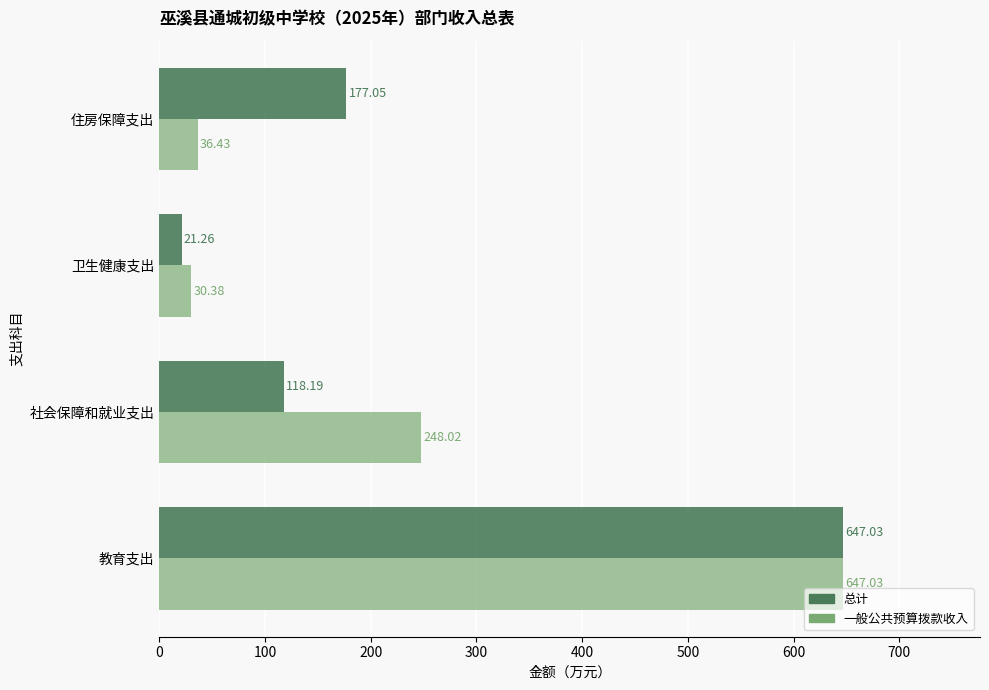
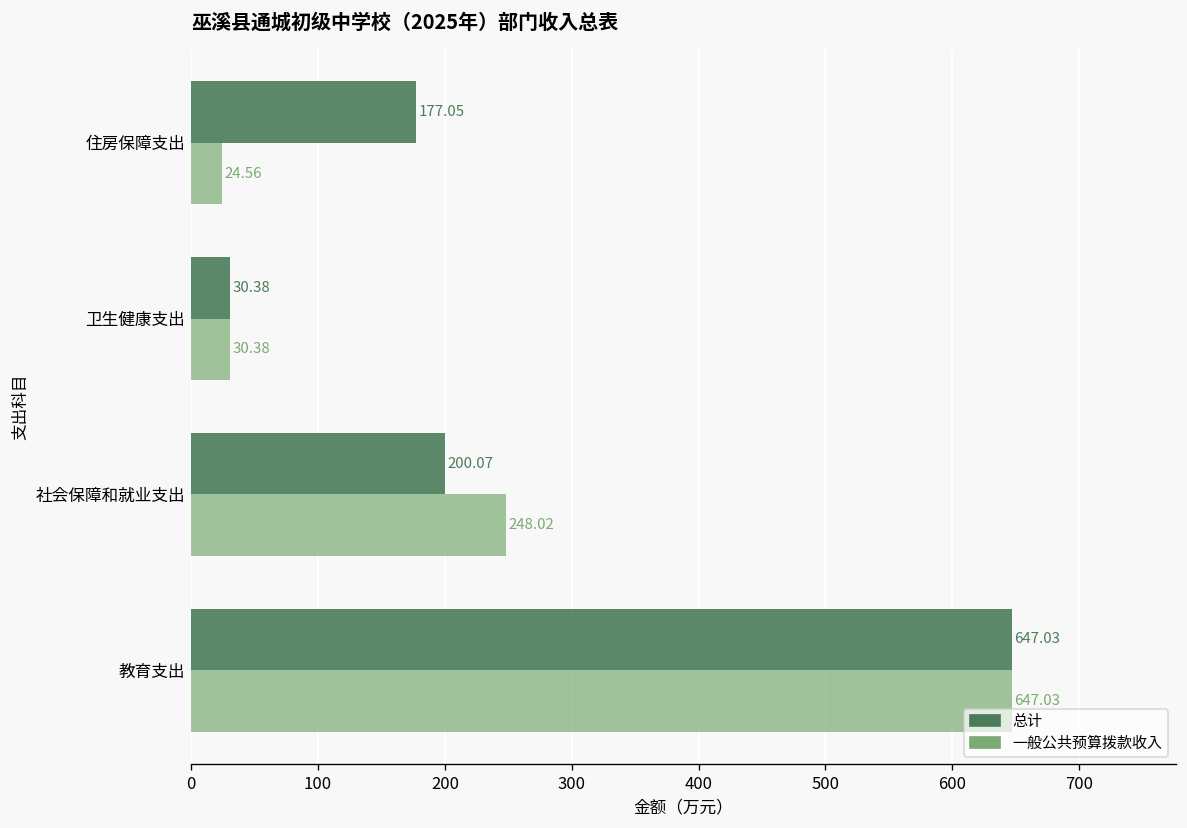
  {
    "总计": {
      "住房保障支出": 177.05,
-     "卫生健康支出": 21.26,
-     "社会保障和就业支出": 118.19,
+     "卫生健康支出": 30.38,
+     "社会保障和就业支出": 200.07,
      "教育支出": 647.03
    },
    "一般公共预算拨款收入": {
-     "住房保障支出": 36.43,
+     "住房保障支出": 24.56,
      "卫生健康支出": 30.38,
      "社会保障和就业支出": 248.02
    }
  }
